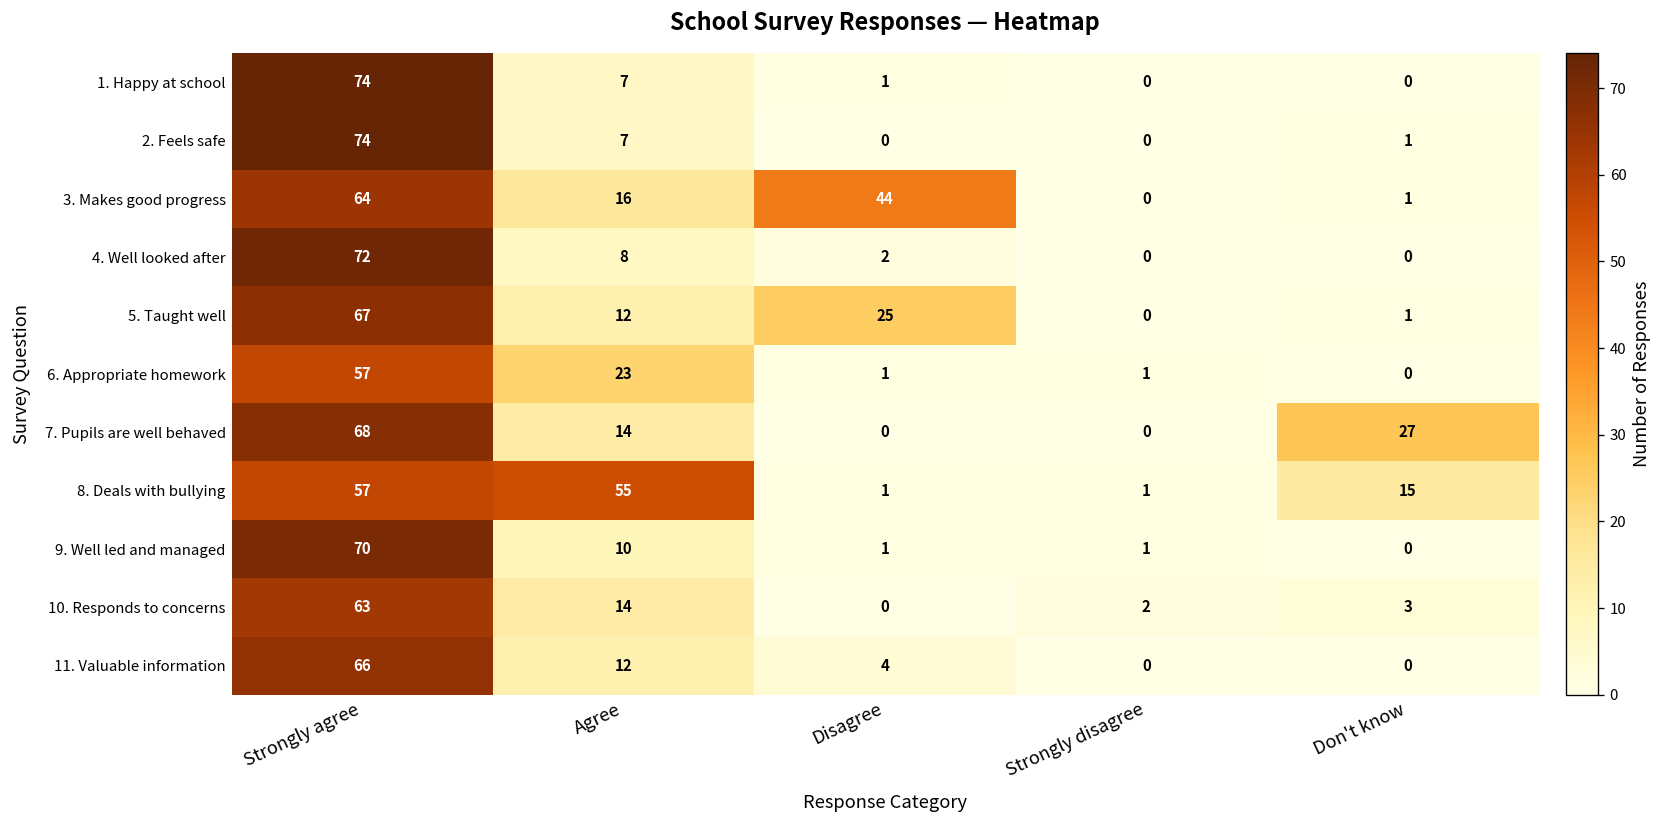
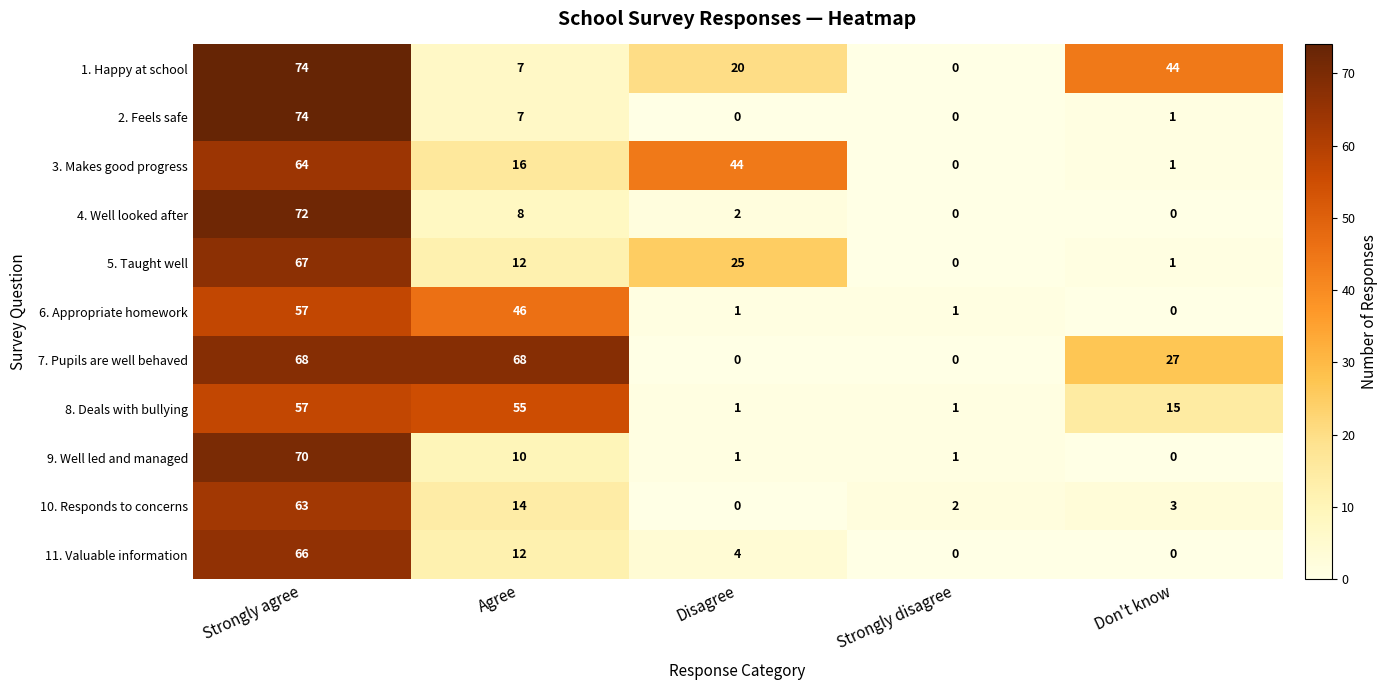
  {
    "1. Happy at school": {
      "Strongly agree": 74,
      "Agree": 7,
-     "Disagree": 1,
+     "Disagree": 20,
      "Strongly disagree": 0,
-     "Don't know": 0
+     "Don't know": 44
    },
    "2. Feels safe": {
      "Strongly agree": 74,
      "Agree": 7,
      "Disagree": 0,
      "Strongly disagree": 0,
      "Don't know": 1
    },
    "3. Makes good progress": {
      "Strongly agree": 64,
      "Agree": 16,
      "Disagree": 44,
      "Strongly disagree": 0,
      "Don't know": 1
    },
    "4. Well looked after": {
      "Strongly agree": 72,
      "Agree": 8,
      "Disagree": 2,
      "Strongly disagree": 0,
      "Don't know": 0
    },
    "5. Taught well": {
      "Strongly agree": 67,
      "Agree": 12,
      "Disagree": 25,
      "Strongly disagree": 0,
      "Don't know": 1
    },
    "6. Appropriate homework": {
      "Strongly agree": 57,
-     "Agree": 23,
+     "Agree": 46,
      "Disagree": 1,
      "Strongly disagree": 1,
      "Don't know": 0
    },
    "7. Pupils are well behaved": {
      "Strongly agree": 68,
-     "Agree": 14,
+     "Agree": 68,
      "Disagree": 0,
      "Strongly disagree": 0,
      "Don't know": 27
    },
    "8. Deals with bullying": {
      "Strongly agree": 57,
      "Agree": 55,
      "Disagree": 1,
      "Strongly disagree": 1,
      "Don't know": 15
    },
    "9. Well led and managed": {
      "Strongly agree": 70,
      "Agree": 10,
      "Disagree": 1,
      "Strongly disagree": 1,
      "Don't know": 0
    },
    "10. Responds to concerns": {
      "Strongly agree": 63,
      "Agree": 14,
      "Disagree": 0,
      "Strongly disagree": 2,
      "Don't know": 3
    },
    "11. Valuable information": {
      "Strongly agree": 66,
      "Agree": 12,
      "Disagree": 4,
      "Strongly disagree": 0,
      "Don't know": 0
    }
  }
